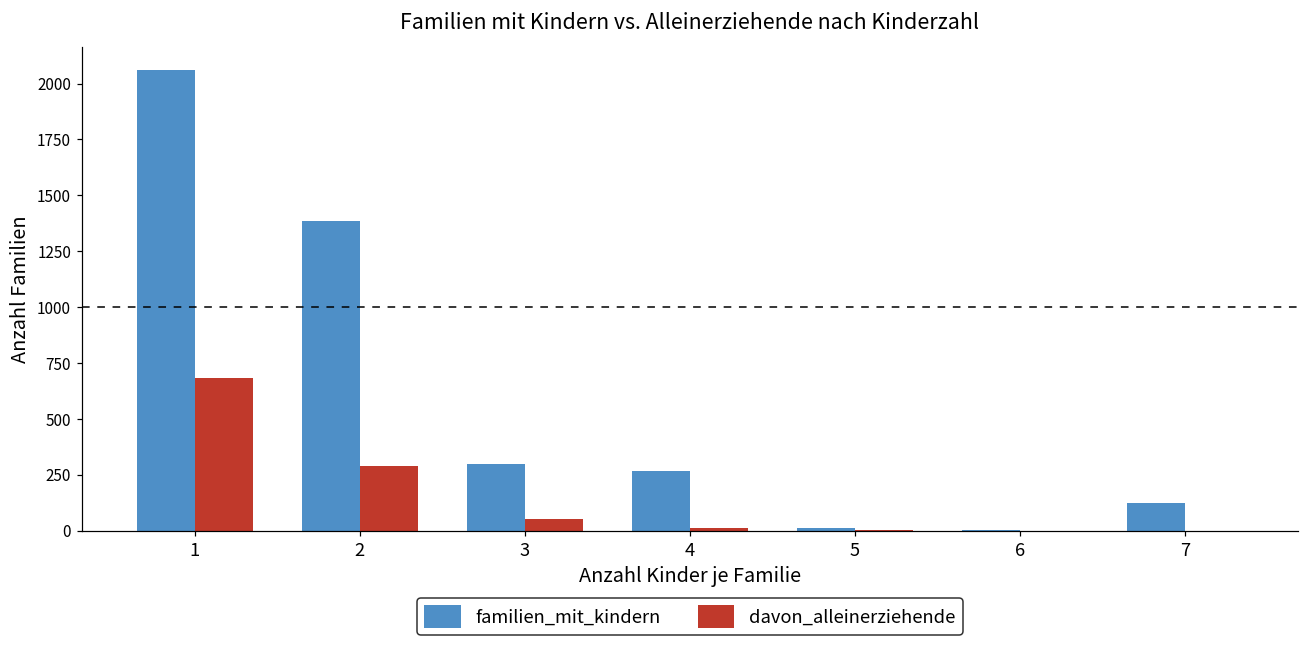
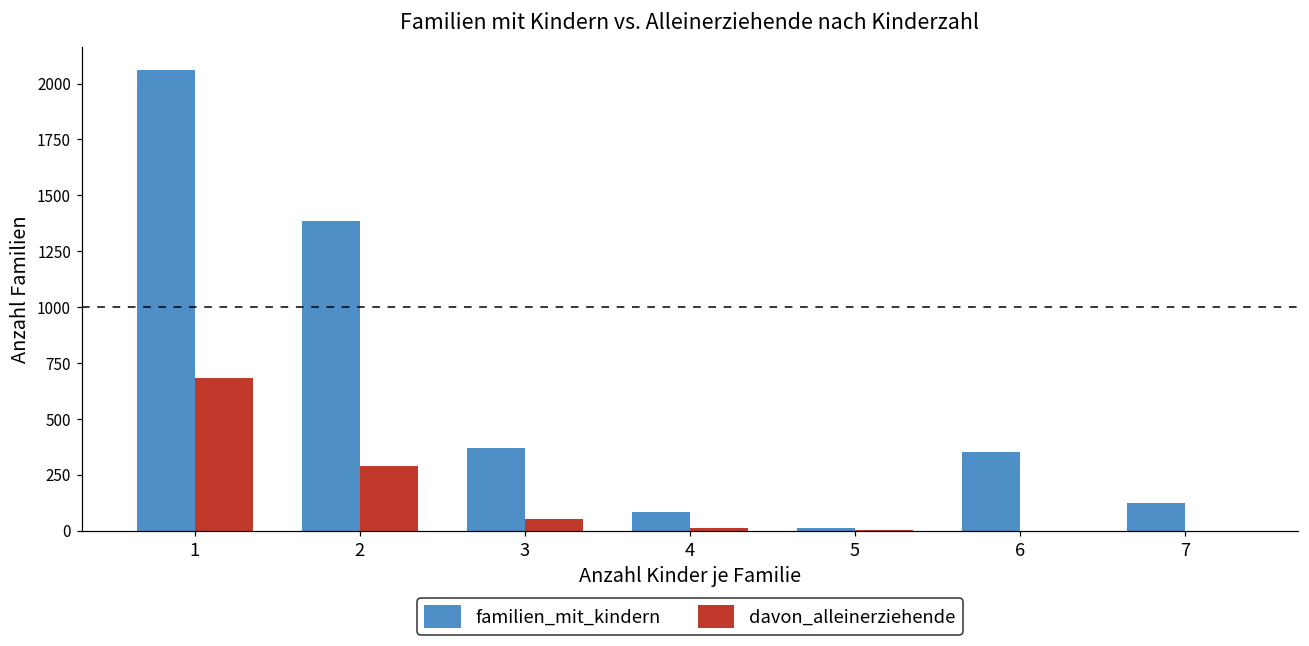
  {
    "familien_mit_kindern": {
      "1": 2060,
      "2": 1380,
-     "3": 300,
-     "4": 270,
+     "3": 370,
+     "4": 90,
      "5": 10,
-     "6": 0,
+     "6": 350,
      "7": 130
    },
    "davon_alleinerziehende": {
      "1": 680,
      "2": 290,
      "3": 50,
      "6": 0,
      "7": 0
    }
  }
